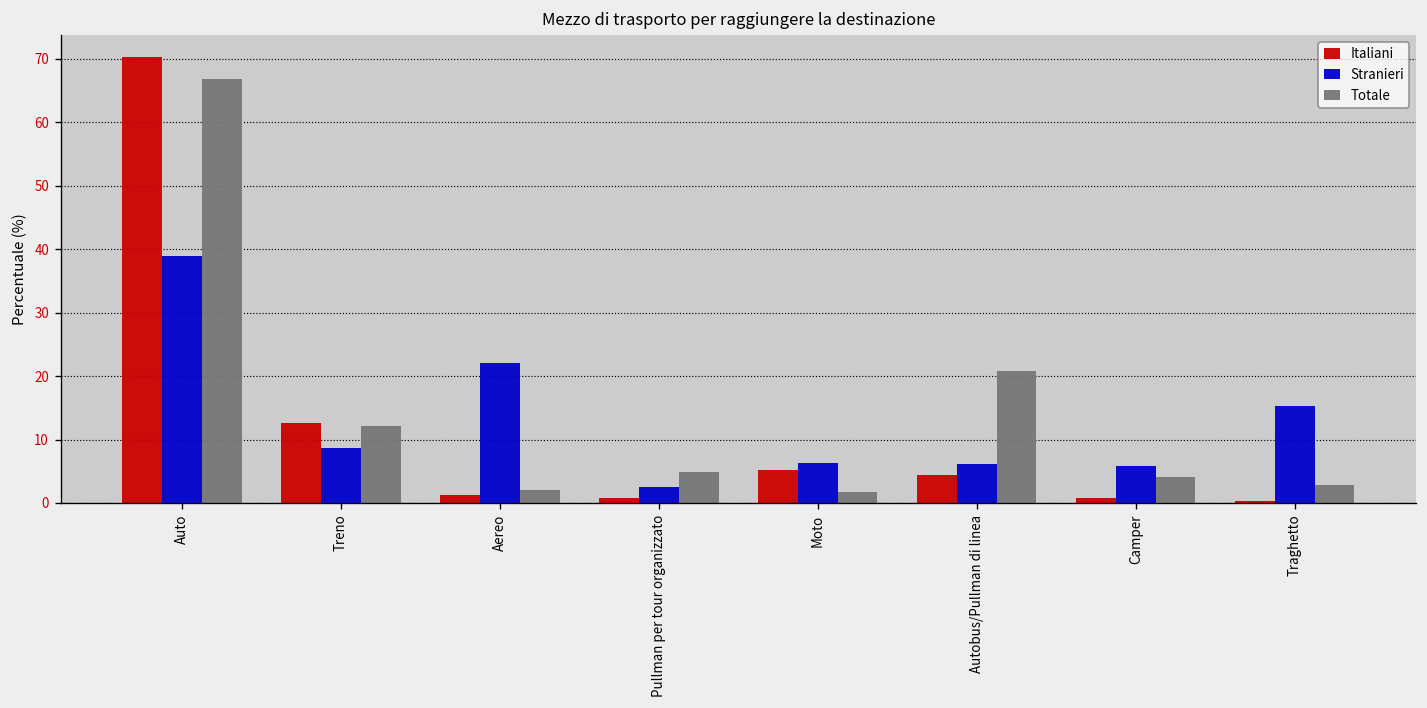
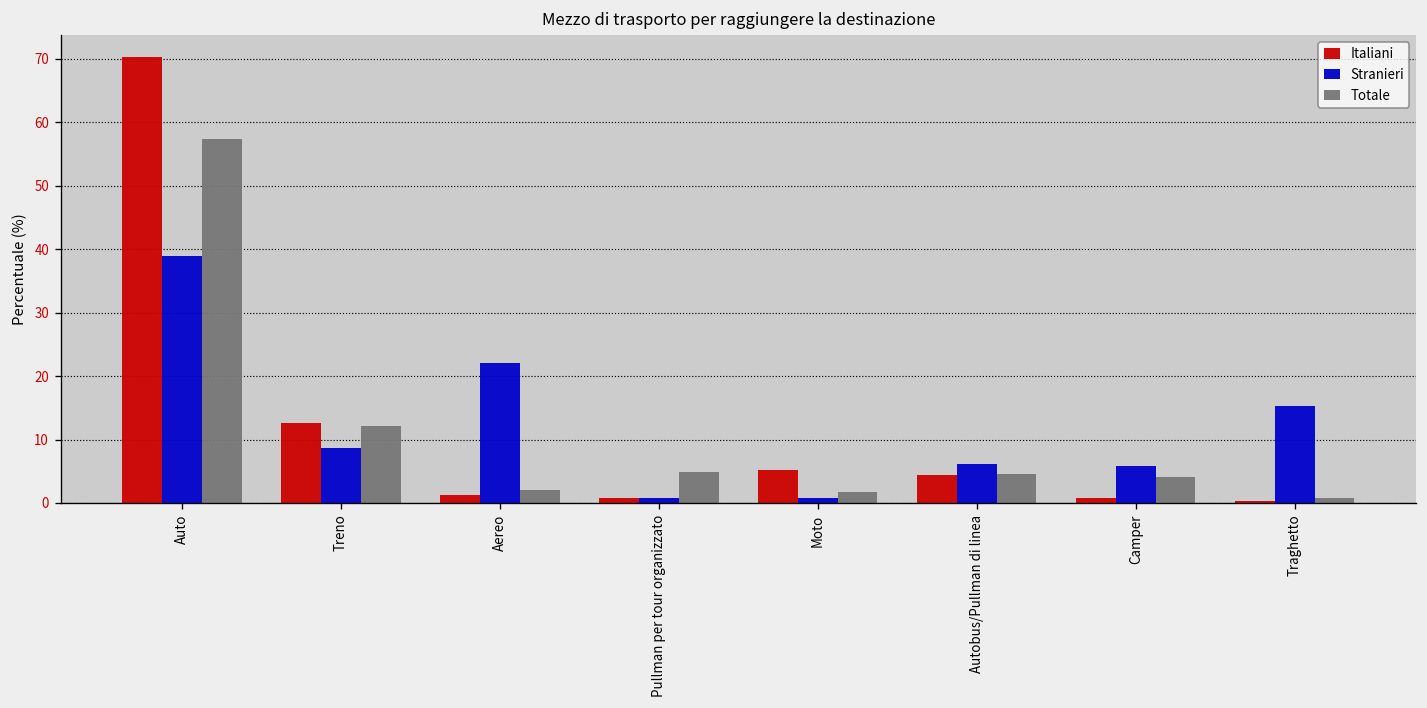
  {
    "Italiani": {
      "Auto": 70,
      "Treno": 13,
      "Aereo": 1,
      "Pullman per tour organizzato": 1,
      "Moto": 5,
      "Autobus/Pullman di linea": 4,
      "Camper": 1
    },
    "Stranieri": {
      "Auto": 39,
      "Treno": 9,
      "Aereo": 22,
-     "Pullman per tour organizzato": 3,
-     "Moto": 6,
+     "Pullman per tour organizzato": 1,
+     "Moto": 1,
      "Autobus/Pullman di linea": 6,
      "Camper": 6,
      "Traghetto": 15
    },
    "Totale": {
-     "Auto": 67,
+     "Auto": 57,
      "Treno": 12,
      "Aereo": 2,
      "Pullman per tour organizzato": 5,
      "Moto": 2,
-     "Autobus/Pullman di linea": 21,
+     "Autobus/Pullman di linea": 5,
      "Camper": 4,
-     "Traghetto": 3
+     "Traghetto": 1
    }
  }
